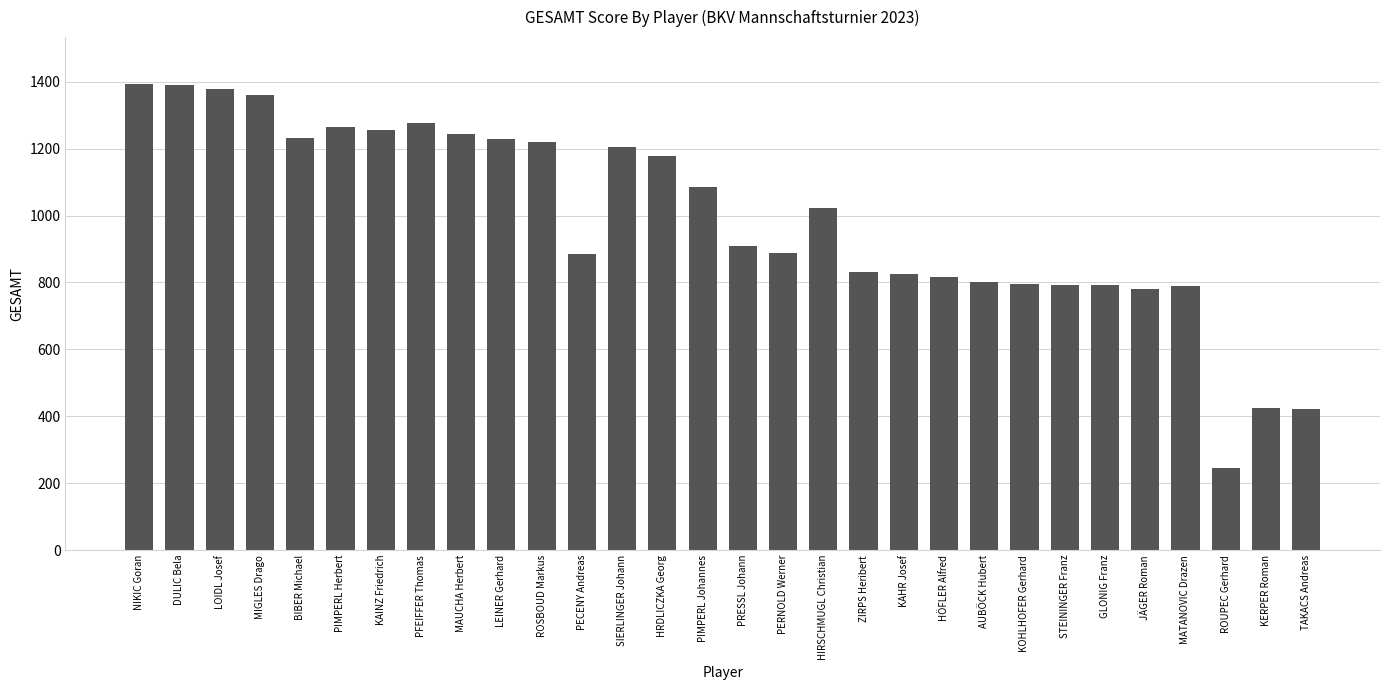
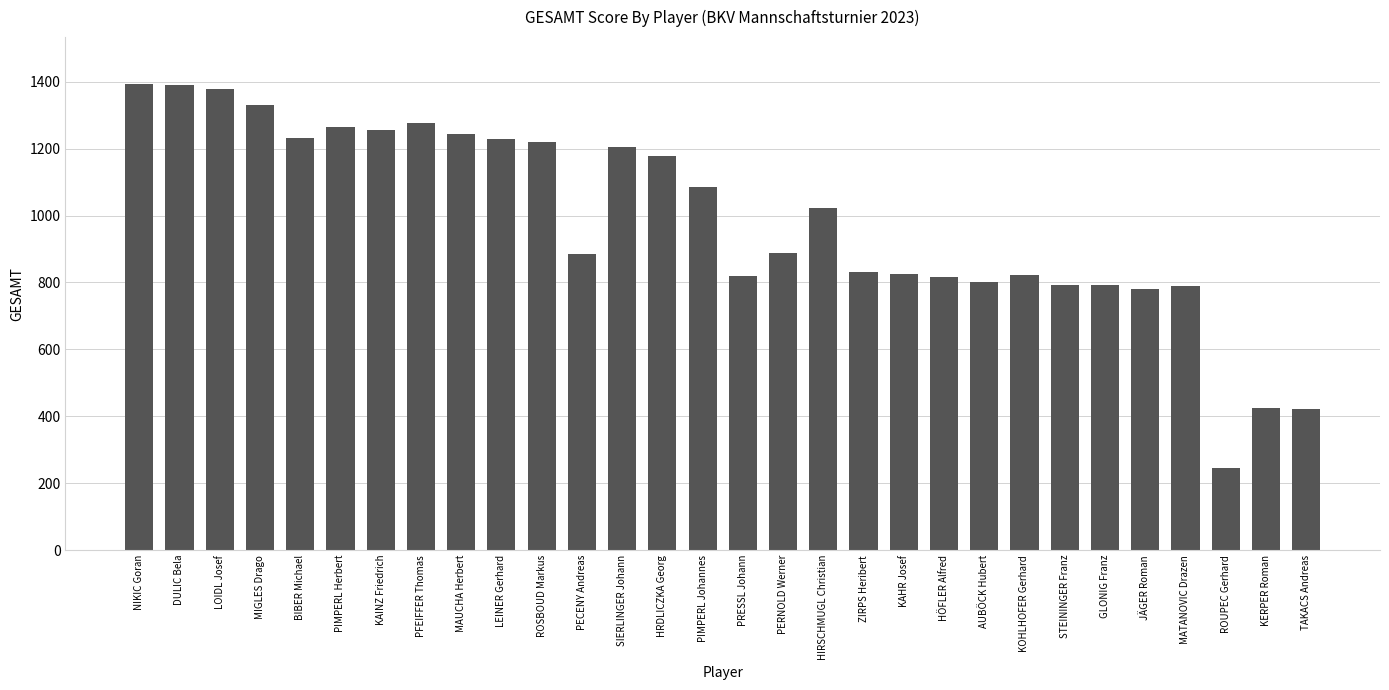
  {
    "NIKIC Goran": 1390,
    "DULIC Bela": 1390,
    "LOIDL Josef": 1380,
-   "MIGLES Drago": 1360,
+   "MIGLES Drago": 1330,
    "BIBER Michael": 1230,
    "PIMPERL Herbert": 1260,
    "KAINZ Friedrich": 1260,
    "PFEIFFER Thomas": 1280,
    "MAUCHA Herbert": 1240,
    "LEINER Gerhard": 1230,
    "ROSBOUD Markus": 1220,
    "PECENY Andreas": 890,
    "SIERLINGER Johann": 1200,
    "HRDLICZKA Georg": 1180,
    "PIMPERL Johannes": 1090,
-   "PRESSL Johann": 910,
+   "PRESSL Johann": 820,
    "PERNOLD Werner": 890,
    "HIRSCHMUGL Christian": 1020,
    "ZIRPS Heribert": 830,
    "KAHR Josef": 830,
    "HÖFLER Alfred": 820,
    "AUBÖCK Hubert": 800,
-   "KOHLHOFER Gerhard": 800,
+   "KOHLHOFER Gerhard": 820,
    "STEININGER Franz": 790,
    "GLONIG Franz": 790,
    "JÄGER Roman": 780,
    "MATANOVIC Drazen": 790,
    "ROUPEC Gerhard": 240,
    "KERPER Roman": 430,
    "TAKACS Andreas": 420
  }
